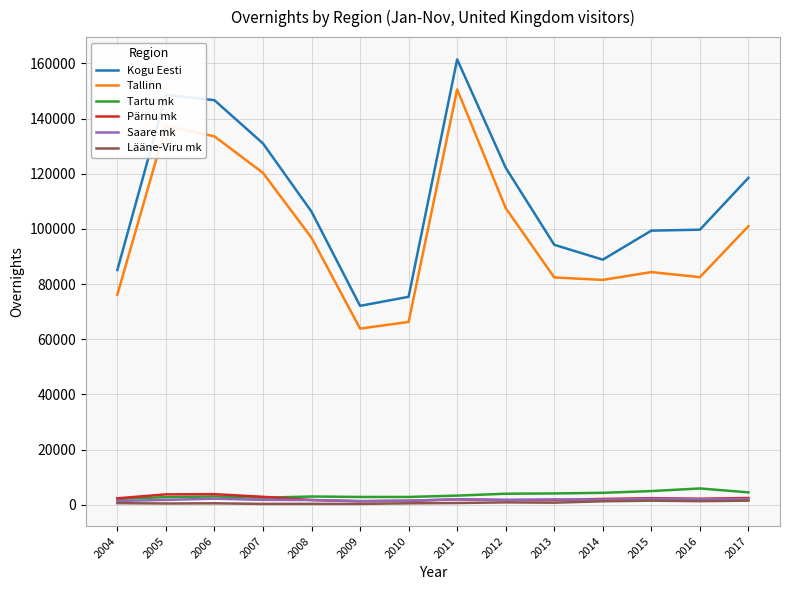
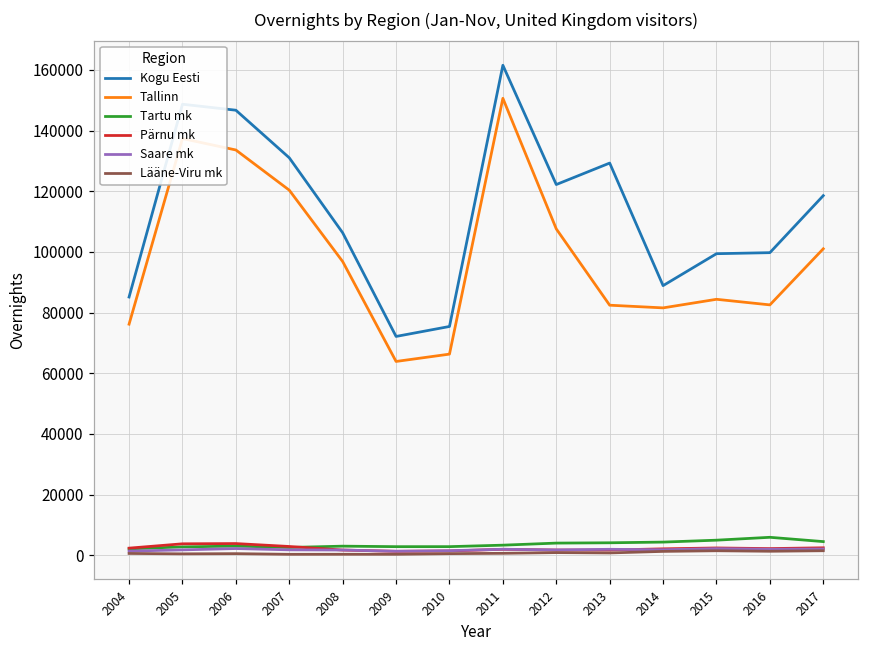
  {
    "Kogu Eesti": {
      "2004": 85000,
      "2006": 147000,
      "2007": 131000,
      "2008": 106000,
      "2009": 72000,
      "2010": 75000,
      "2011": 161000,
      "2012": 122000,
-     "2013": 94000,
+     "2013": 129000,
      "2014": 89000,
      "2015": 99000,
      "2016": 100000,
      "2017": 119000
    },
    "Tallinn": {
      "2004": 76000,
      "2006": 134000,
      "2007": 120000,
      "2008": 97000,
      "2009": 64000,
      "2010": 66000,
      "2011": 151000,
      "2012": 108000,
      "2013": 82000,
      "2014": 82000,
      "2015": 84000,
      "2016": 83000,
      "2017": 101000
    },
    "Tartu mk": {
      "2005": 3000,
      "2008": 3000,
      "2009": 3000,
      "2010": 3000,
      "2011": 3000,
      "2012": 4000,
      "2013": 4000,
      "2014": 4000,
      "2015": 5000,
      "2016": 6000,
      "2017": 5000
    },
    "Pärnu mk": {
      "2005": 4000
    },
    "Saare mk": {
      "2005": 2000
    },
    "Lääne-Viru mk": {
      "2005": 0,
      "2006": 1000,
      "2007": 0,
      "2008": 0,
      "2009": 0,
      "2011": 1000,
      "2013": 1000
    }
  }
